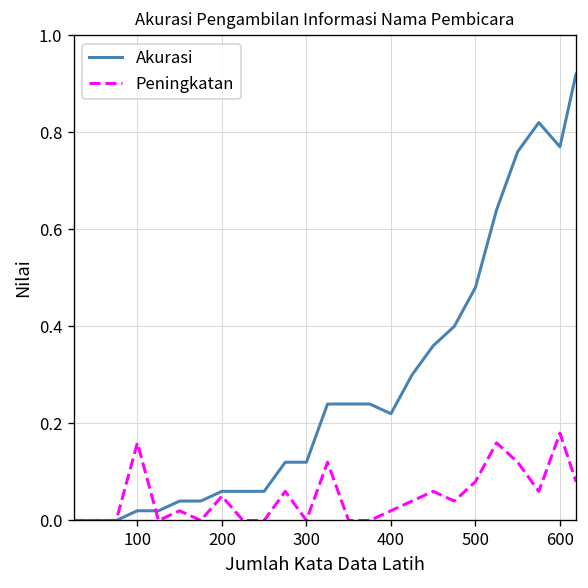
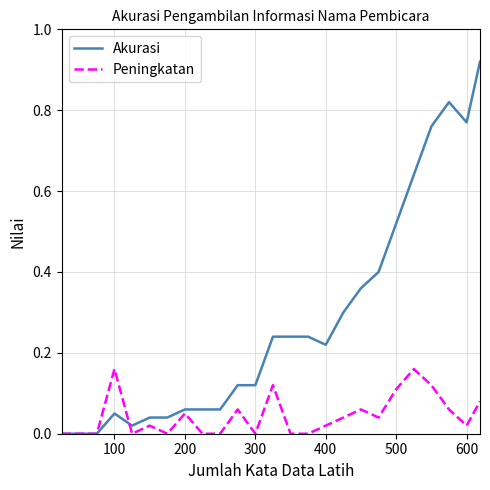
  {
    "Akurasi": {
-     "100": 0.02,
+     "100": 0.05,
      "200": 0.06,
      "300": 0.12,
      "400": 0.22,
-     "500": 0.48,
+     "500": 0.52,
      "600": 0.77
    },
    "Peningkatan": {
      "100": 0.16,
      "200": 0.05,
      "300": 0.00,
      "400": 0.02,
-     "500": 0.08,
-     "600": 0.18
+     "500": 0.11,
+     "600": 0.02
    }
  }
